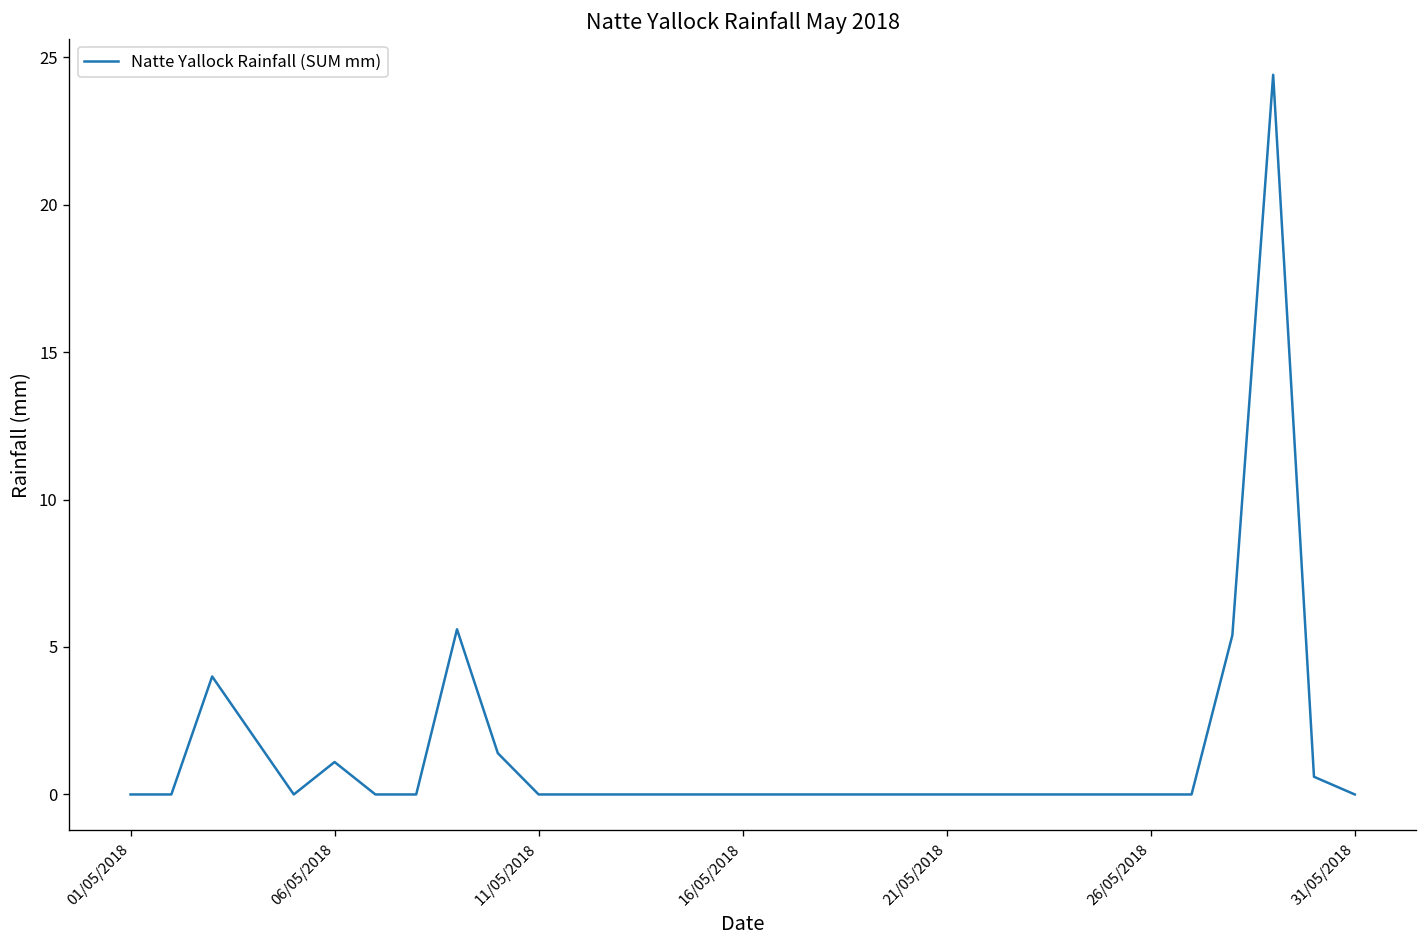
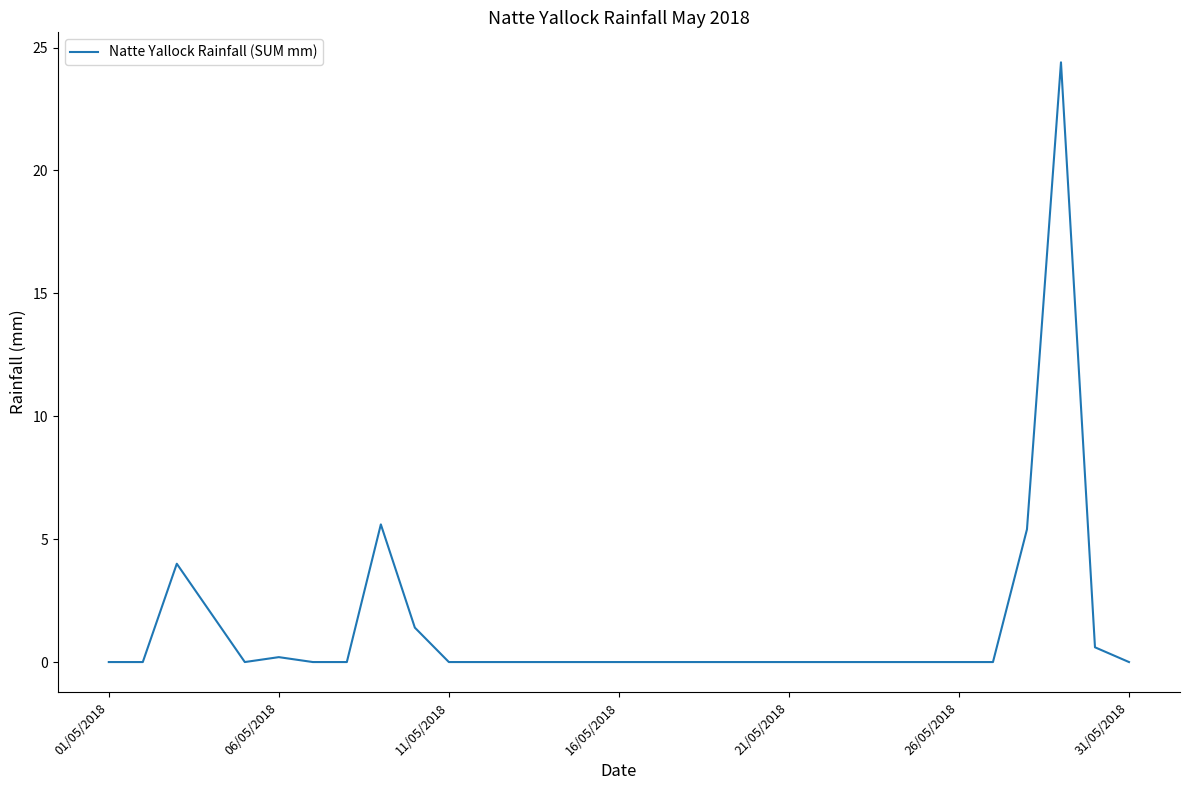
  {
    "01/05/2018": 0.0,
-   "06/05/2018": 1.1,
+   "06/05/2018": 0.2,
    "11/05/2018": 0.0,
    "16/05/2018": 0.0,
    "21/05/2018": 0.0,
    "26/05/2018": 0.0,
    "31/05/2018": 0.0
  }
